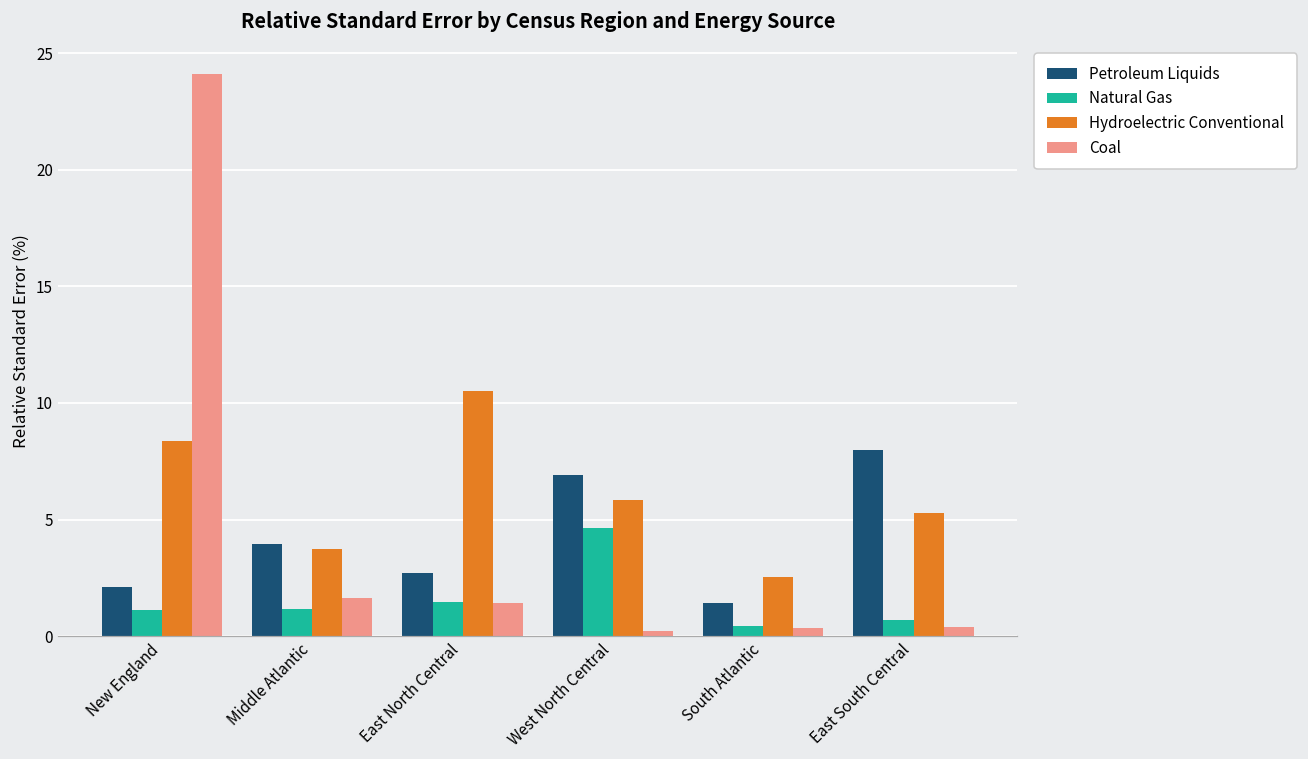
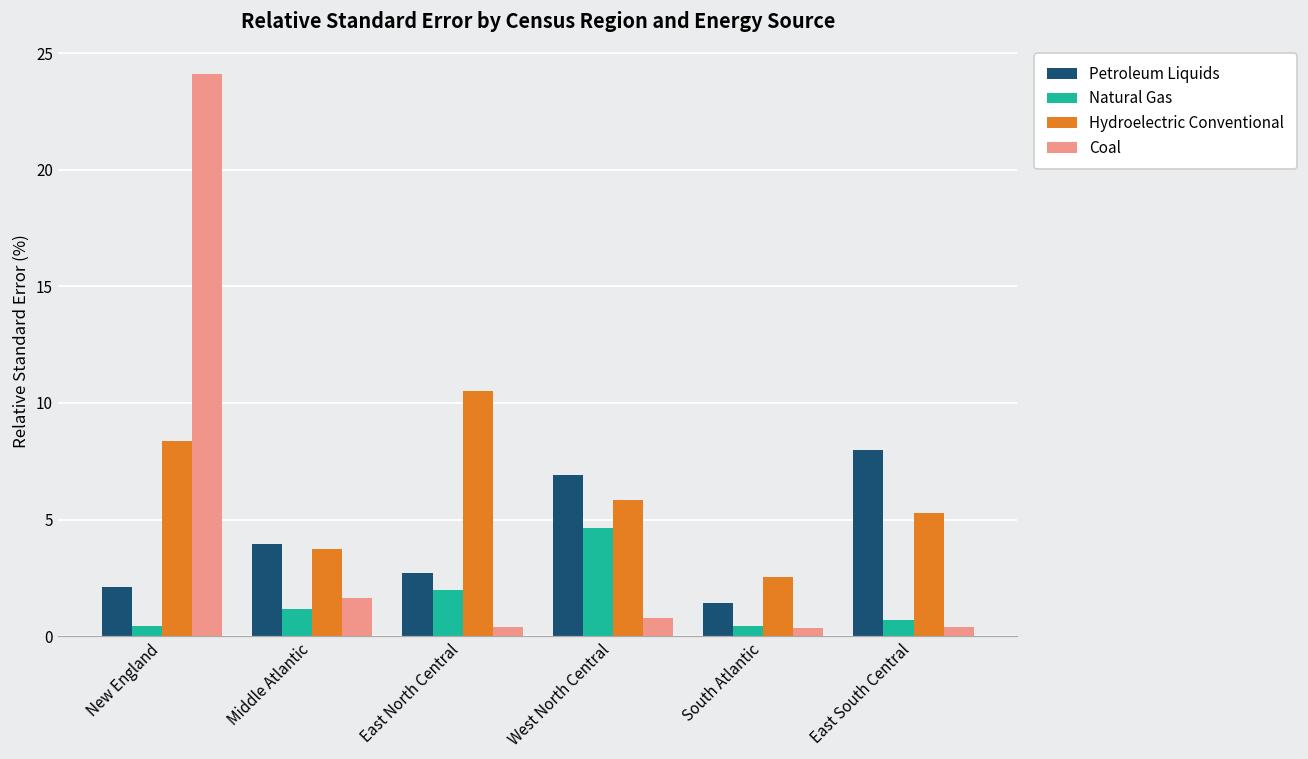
  {
    "Petroleum Liquids": {
      "New England": 2.1,
      "Middle Atlantic": 3.9,
      "East North Central": 2.7,
      "West North Central": 6.9,
      "South Atlantic": 1.4,
      "East South Central": 8.0
    },
    "Natural Gas": {
-     "New England": 1.1,
+     "New England": 0.4,
      "Middle Atlantic": 1.2,
-     "East North Central": 1.5,
+     "East North Central": 2.0,
      "West North Central": 4.6,
      "South Atlantic": 0.4,
      "East South Central": 0.7
    },
    "Hydroelectric Conventional": {
      "New England": 8.4,
      "Middle Atlantic": 3.7,
      "East North Central": 10.5,
      "West North Central": 5.9,
      "South Atlantic": 2.6,
      "East South Central": 5.3
    },
    "Coal": {
      "New England": 24.1,
      "Middle Atlantic": 1.6,
-     "East North Central": 1.4,
-     "West North Central": 0.2,
+     "East North Central": 0.4,
+     "West North Central": 0.8,
      "South Atlantic": 0.3,
      "East South Central": 0.4
    }
  }
